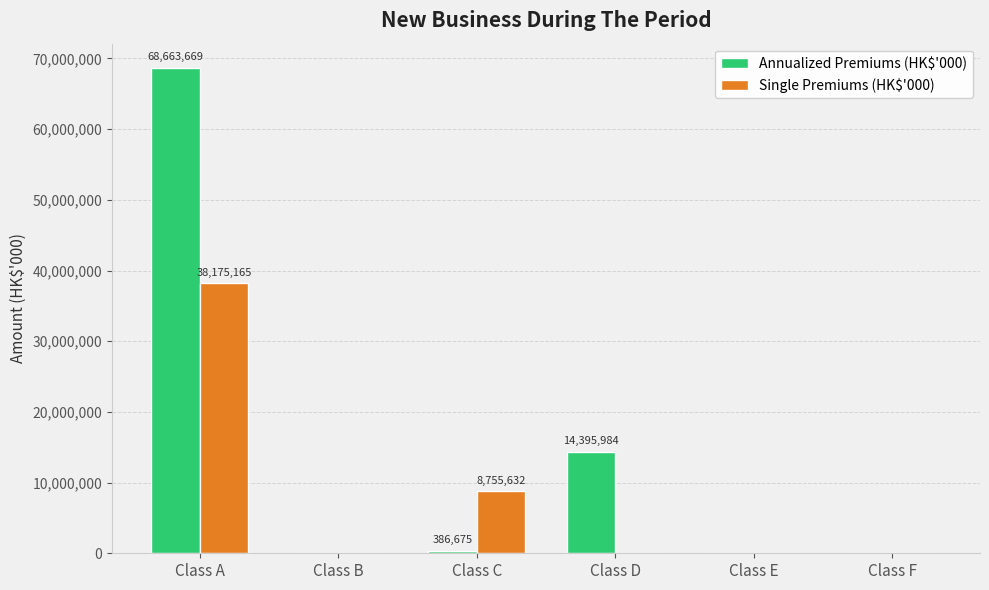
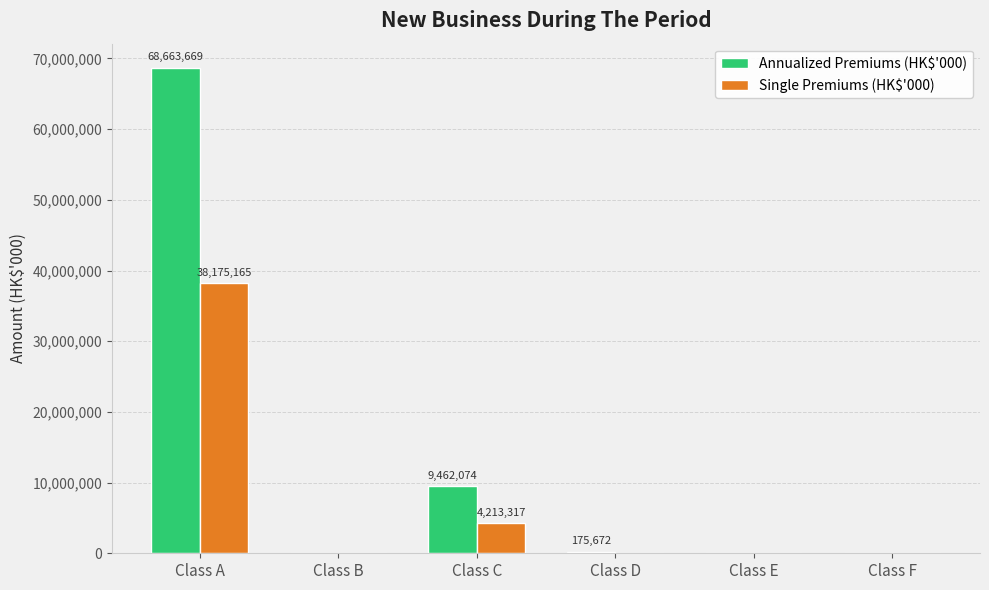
  {
    "Annualized Premiums (HK$'000)": {
      "Class A": "68,663,669",
-     "Class C": "386,675",
-     "Class D": "14,395,984"
+     "Class C": "9,462,074",
+     "Class D": "175,672"
    },
    "Single Premiums (HK$'000)": {
      "Class A": "38,175,165",
-     "Class C": "8,755,632"
+     "Class C": "4,213,317"
    }
  }
